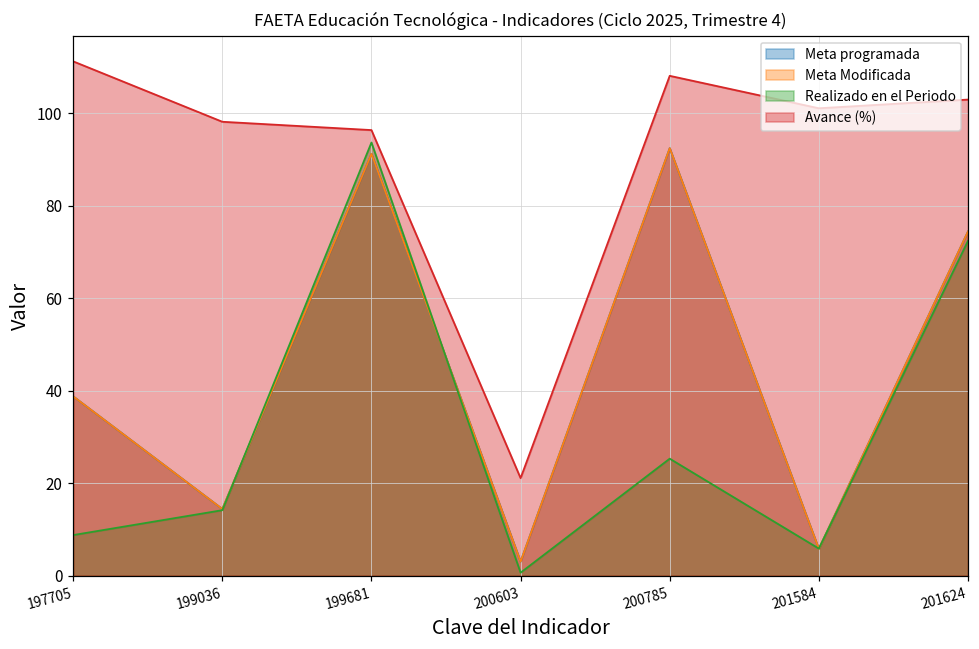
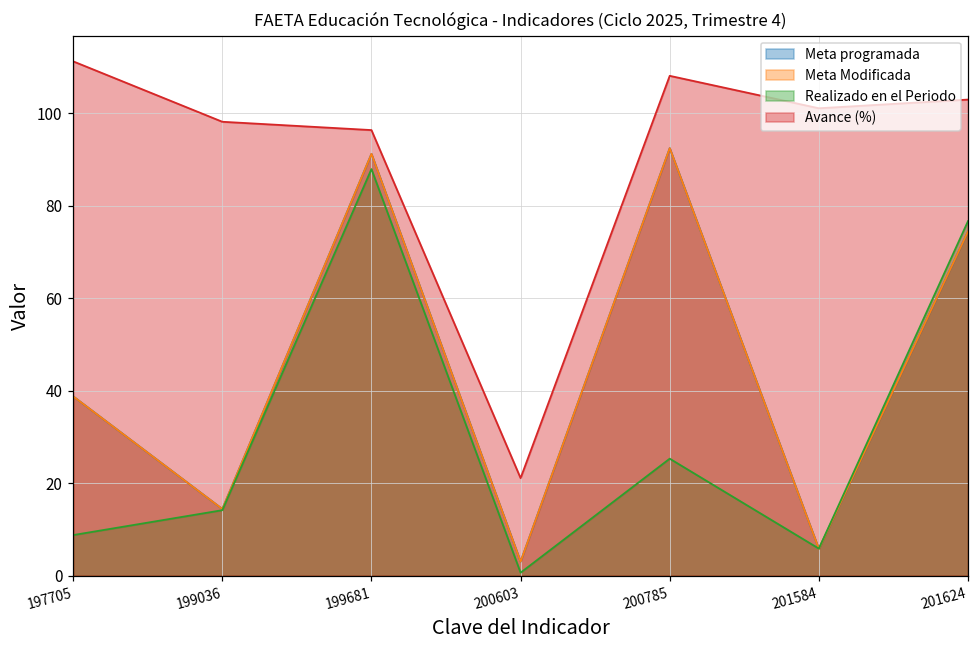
  {
    "Realizado en el Periodo": {
      "197705": 9,
-     "199681": 94,
+     "199681": 88,
      "200603": 1,
      "200785": 25,
-     "201624": 72
+     "201624": 77
    }
  }
